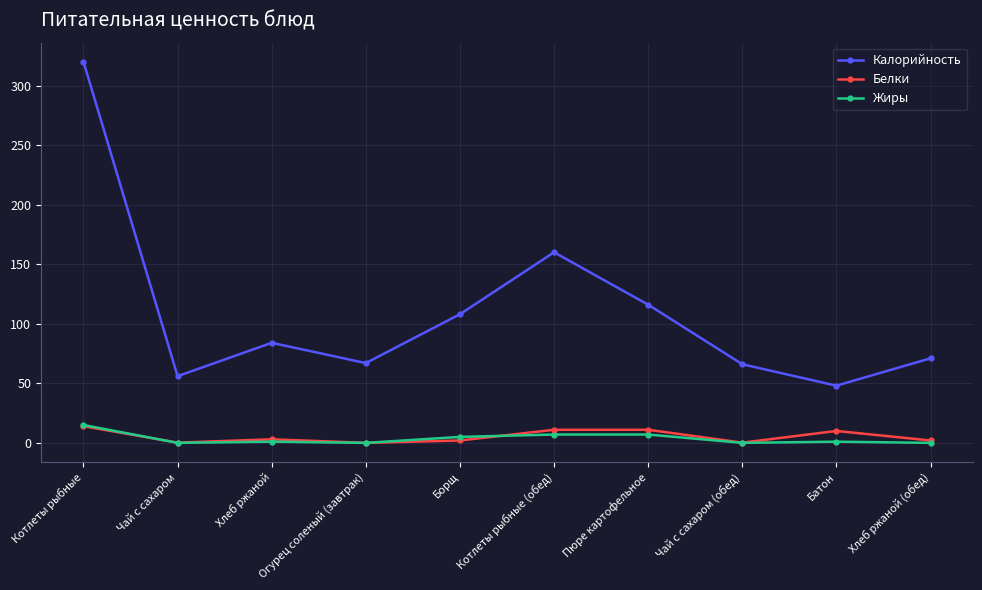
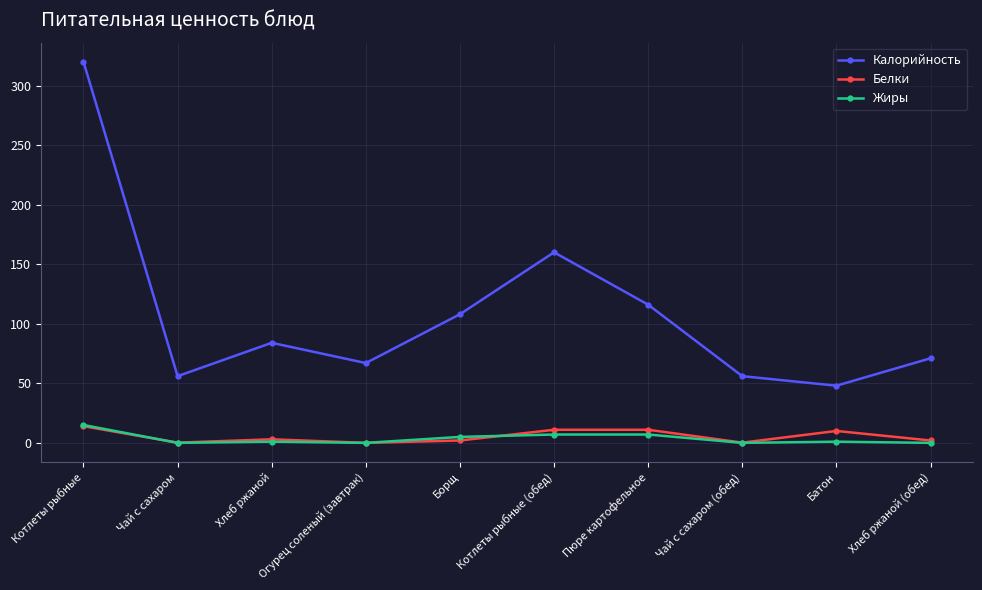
  {
    "Калорийность": {
      "Котлеты рыбные": 320,
      "Чай с сахаром": 56,
      "Хлеб ржаной": 84,
      "Огурец соленый (завтрак)": 67,
      "Борщ": 108,
      "Котлеты рыбные (обед)": 160,
      "Пюре картофельное": 116,
-     "Чай с сахаром (обед)": 66,
+     "Чай с сахаром (обед)": 56,
      "Батон": 48,
      "Хлеб ржаной (обед)": 71
    },
    "Белки": {
      "Борщ": 2,
      "Котлеты рыбные (обед)": 11,
      "Пюре картофельное": 11,
      "Батон": 10
    },
    "Жиры": {
      "Борщ": 5,
      "Котлеты рыбные (обед)": 7,
      "Пюре картофельное": 7,
      "Батон": 1
    }
  }
